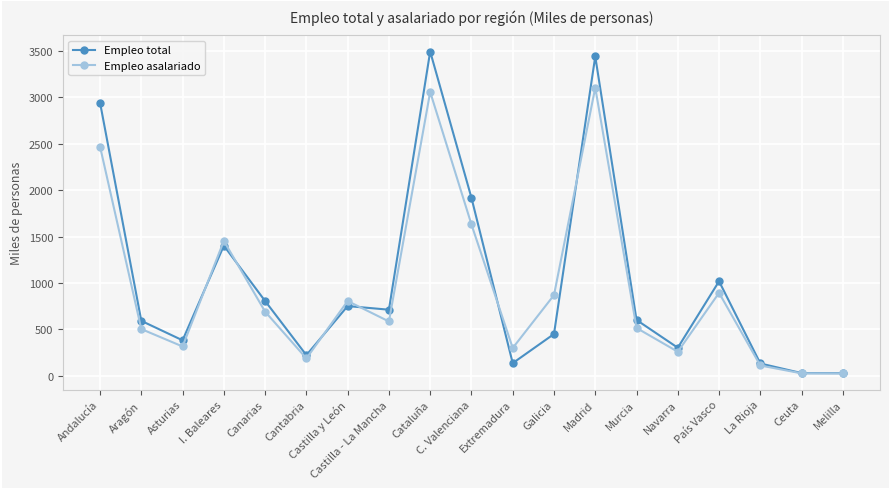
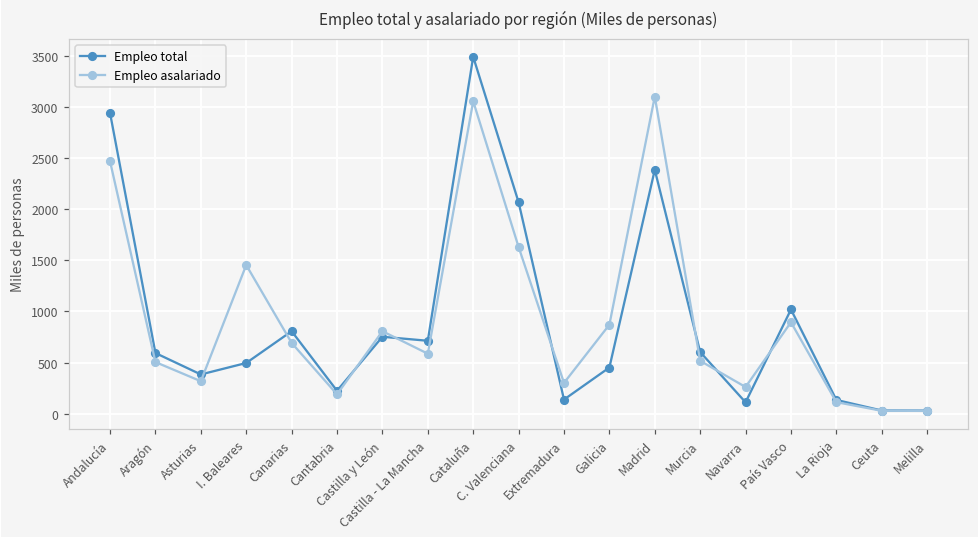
  {
    "Empleo total": {
      "Andalucía": 2900,
      "Aragón": 600,
      "Asturias": 400,
-     "I. Baleares": 1400,
+     "I. Baleares": 500,
      "Canarias": 800,
      "Cantabria": 200,
      "Castilla y León": 800,
      "Castilla - La Mancha": 700,
      "Cataluña": 3500,
-     "C. Valenciana": 1900,
+     "C. Valenciana": 2100,
      "Extremadura": 100,
      "Galicia": 500,
-     "Madrid": 3400,
+     "Madrid": 2400,
      "Murcia": 600,
-     "Navarra": 300,
+     "Navarra": 100,
      "País Vasco": 1000
    },
    "Empleo asalariado": {
      "Andalucía": 2500,
      "Aragón": 500,
      "Asturias": 300,
      "I. Baleares": 1500,
      "Canarias": 700,
      "Cantabria": 200,
      "Castilla y León": 800,
      "Castilla - La Mancha": 600,
      "Cataluña": 3100,
      "C. Valenciana": 1600,
      "Extremadura": 300,
      "Galicia": 900,
      "Madrid": 3100,
      "Murcia": 500,
      "Navarra": 300,
      "País Vasco": 900
    }
  }
